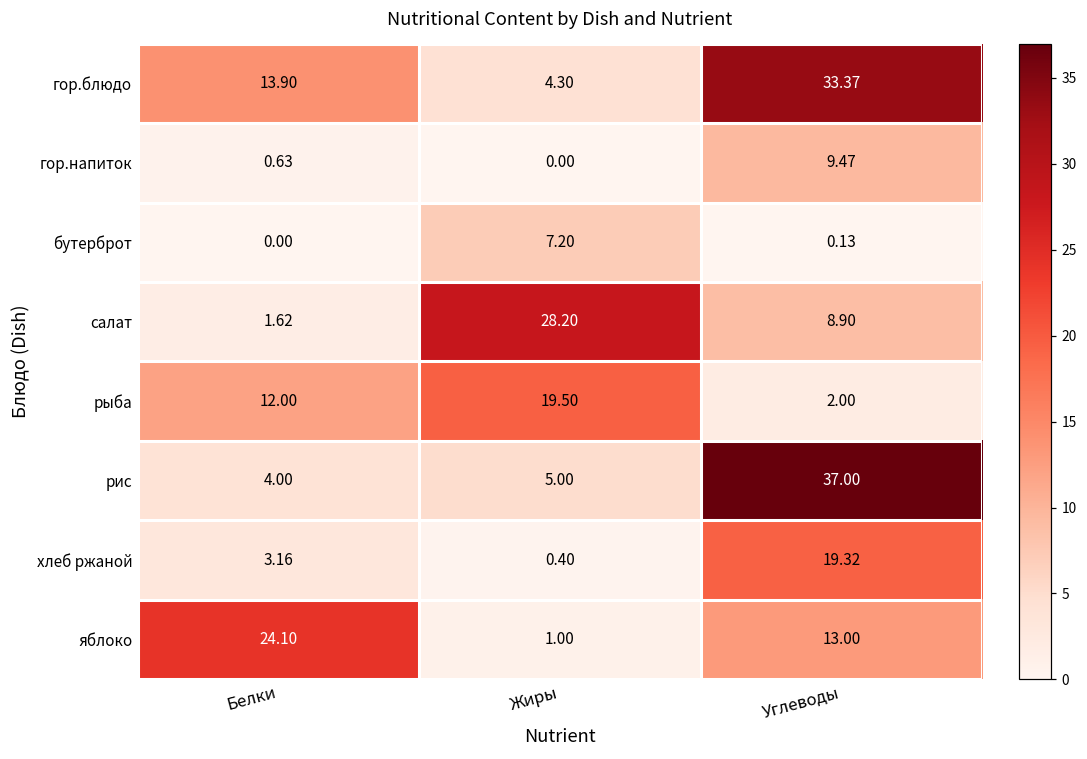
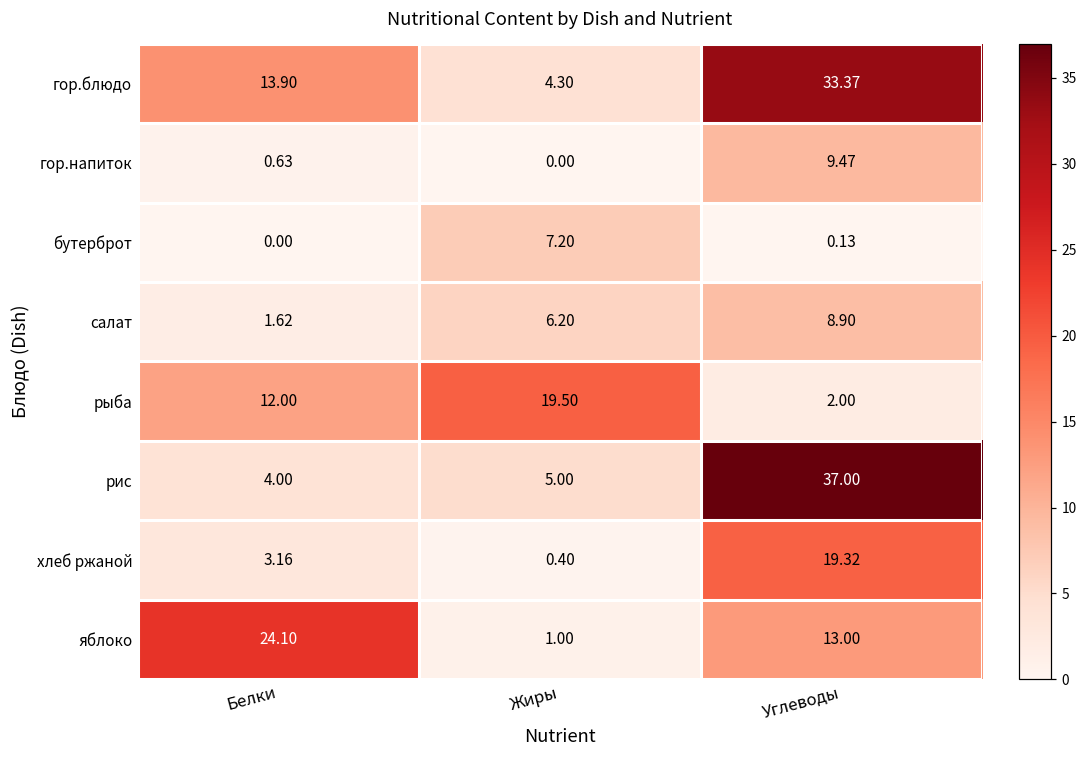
  {
    "гор.блюдо": {
      "Белки": 13.90,
      "Жиры": 4.30,
      "Углеводы": 33.37
    },
    "гор.напиток": {
      "Белки": 0.63,
      "Жиры": 0.00,
      "Углеводы": 9.47
    },
    "бутерброт": {
      "Белки": 0.00,
      "Жиры": 7.20,
      "Углеводы": 0.13
    },
    "салат": {
      "Белки": 1.62,
-     "Жиры": 28.20,
+     "Жиры": 6.20,
      "Углеводы": 8.90
    },
    "рыба": {
      "Белки": 12.00,
      "Жиры": 19.50,
      "Углеводы": 2.00
    },
    "рис": {
      "Белки": 4.00,
      "Жиры": 5.00,
      "Углеводы": 37.00
    },
    "хлеб ржаной": {
      "Белки": 3.16,
      "Жиры": 0.40,
      "Углеводы": 19.32
    },
    "яблоко": {
      "Белки": 24.10,
      "Жиры": 1.00,
      "Углеводы": 13.00
    }
  }
